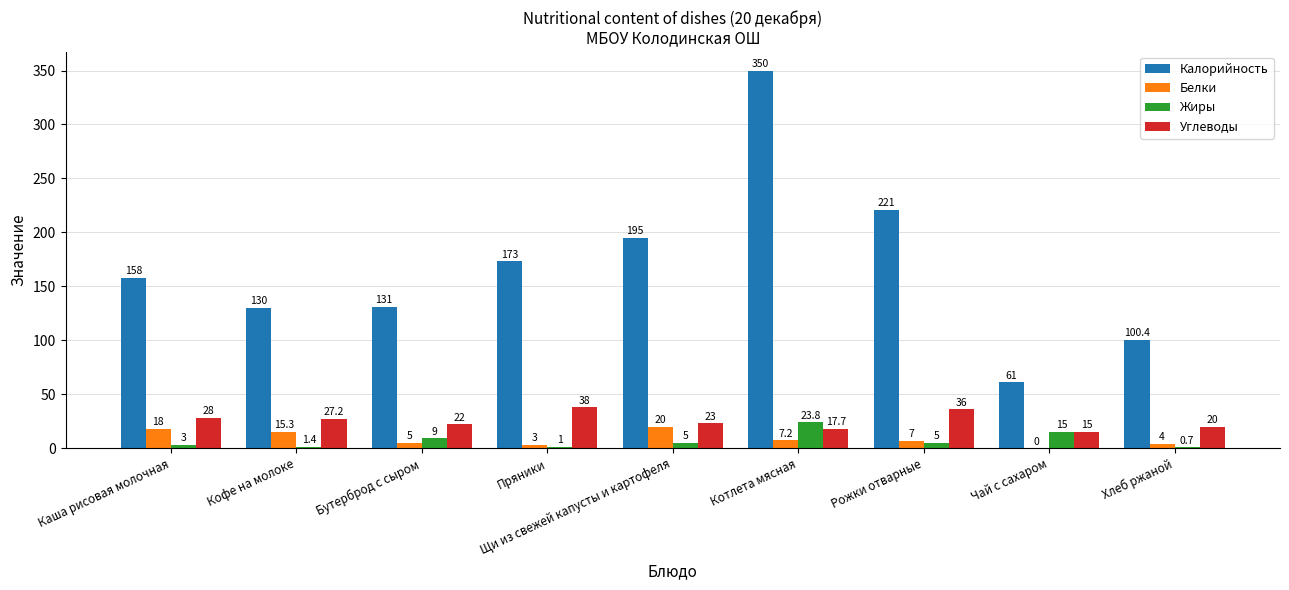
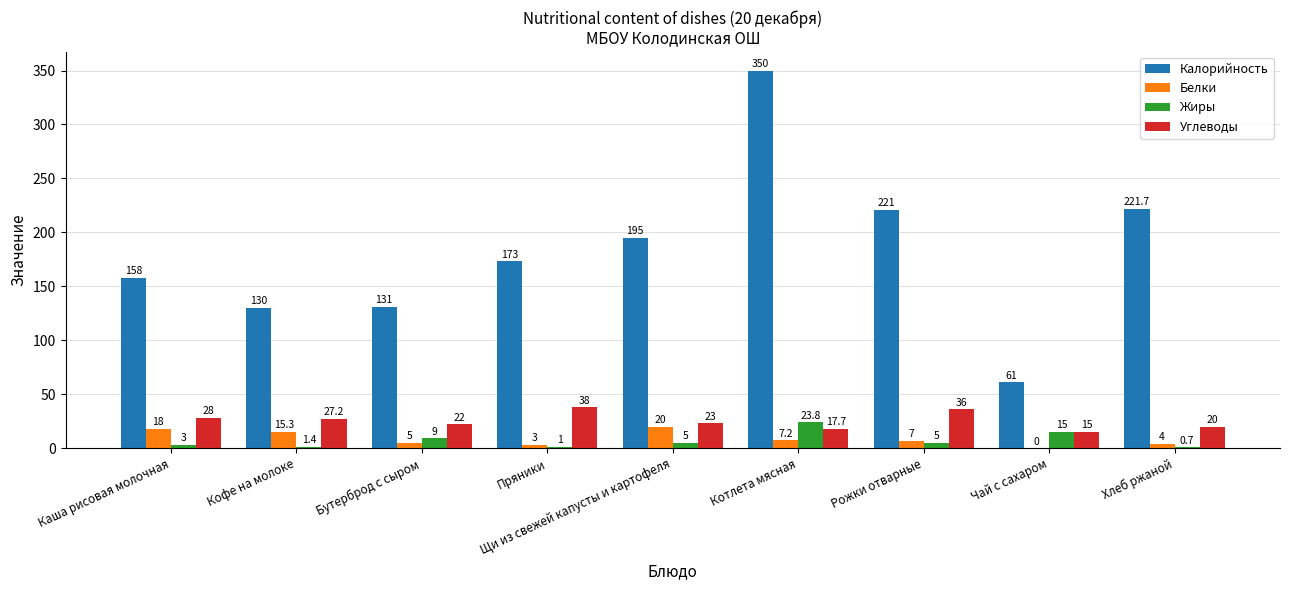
  {
    "Калорийность": {
      "Каша рисовая молочная": 158,
      "Кофе на молоке": 130,
      "Бутерброд с сыром": 131,
      "Пряники": 173,
      "Щи из свежей капусты и картофеля": 195,
      "Котлета мясная": 350,
      "Рожки отварные": 221,
      "Чай с сахаром": 61,
-     "Хлеб ржаной": 100.4
+     "Хлеб ржаной": 221.7
    },
    "Белки": {
      "Каша рисовая молочная": 18,
      "Кофе на молоке": 15.3,
      "Бутерброд с сыром": 5,
      "Пряники": 3,
      "Щи из свежей капусты и картофеля": 20,
      "Котлета мясная": 7.2,
      "Рожки отварные": 7,
      "Чай с сахаром": 0,
      "Хлеб ржаной": 4
    },
    "Жиры": {
      "Каша рисовая молочная": 3,
      "Кофе на молоке": 1.4,
      "Бутерброд с сыром": 9,
      "Пряники": 1,
      "Щи из свежей капусты и картофеля": 5,
      "Котлета мясная": 23.8,
      "Рожки отварные": 5,
      "Чай с сахаром": 15,
      "Хлеб ржаной": 0.7
    },
    "Углеводы": {
      "Каша рисовая молочная": 28,
      "Кофе на молоке": 27.2,
      "Бутерброд с сыром": 22,
      "Пряники": 38,
      "Щи из свежей капусты и картофеля": 23,
      "Котлета мясная": 17.7,
      "Рожки отварные": 36,
      "Чай с сахаром": 15,
      "Хлеб ржаной": 20
    }
  }
